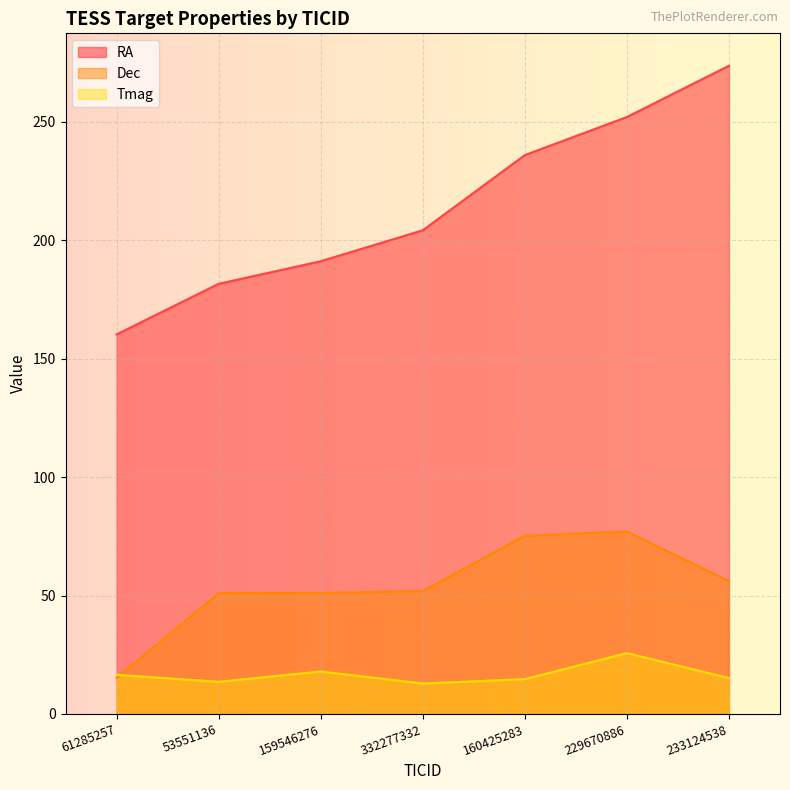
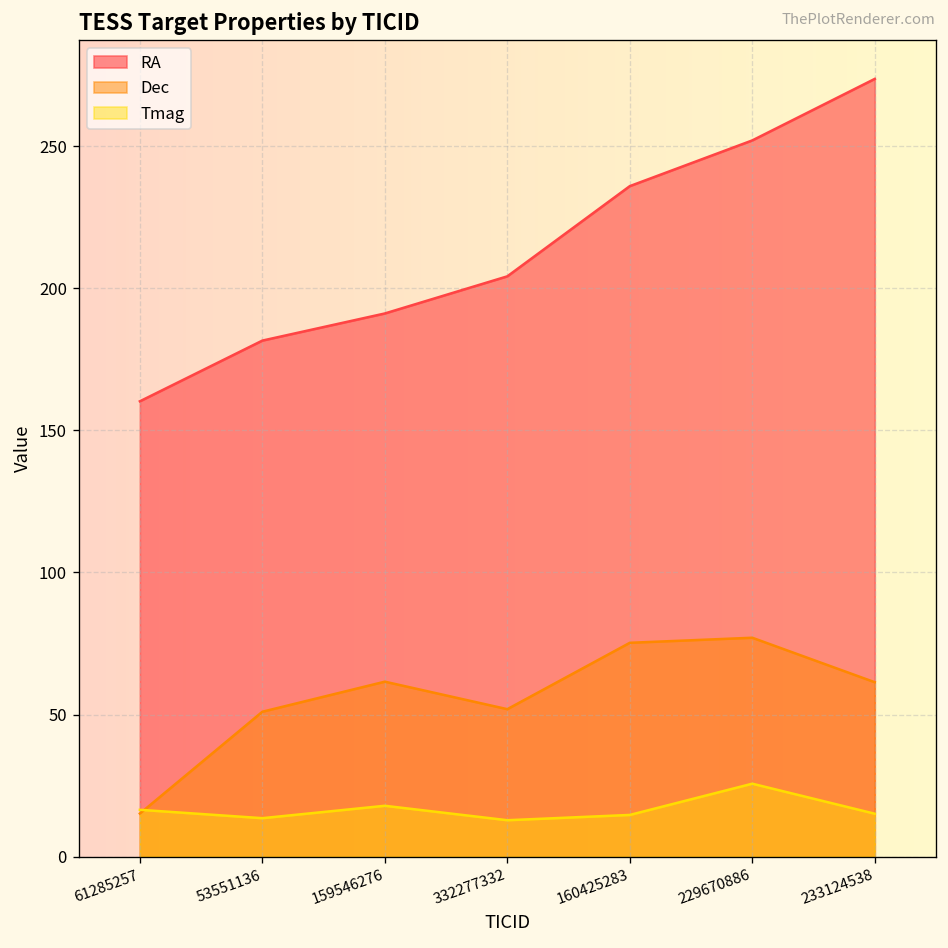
  {
    "RA": {
      "61285257": 160,
      "53551136": 182,
      "159546276": 191,
      "332277332": 204,
      "160425283": 236,
      "229670886": 252,
      "233124538": 274
    },
    "Dec": {
      "61285257": 15,
      "53551136": 51,
-     "159546276": 51,
+     "159546276": 62,
      "332277332": 52,
      "160425283": 75,
      "229670886": 77,
-     "233124538": 56
+     "233124538": 61
    },
    "Tmag": {
      "61285257": 17,
      "53551136": 14,
      "159546276": 18,
      "332277332": 13,
      "160425283": 15,
      "229670886": 26,
      "233124538": 15
    }
  }
